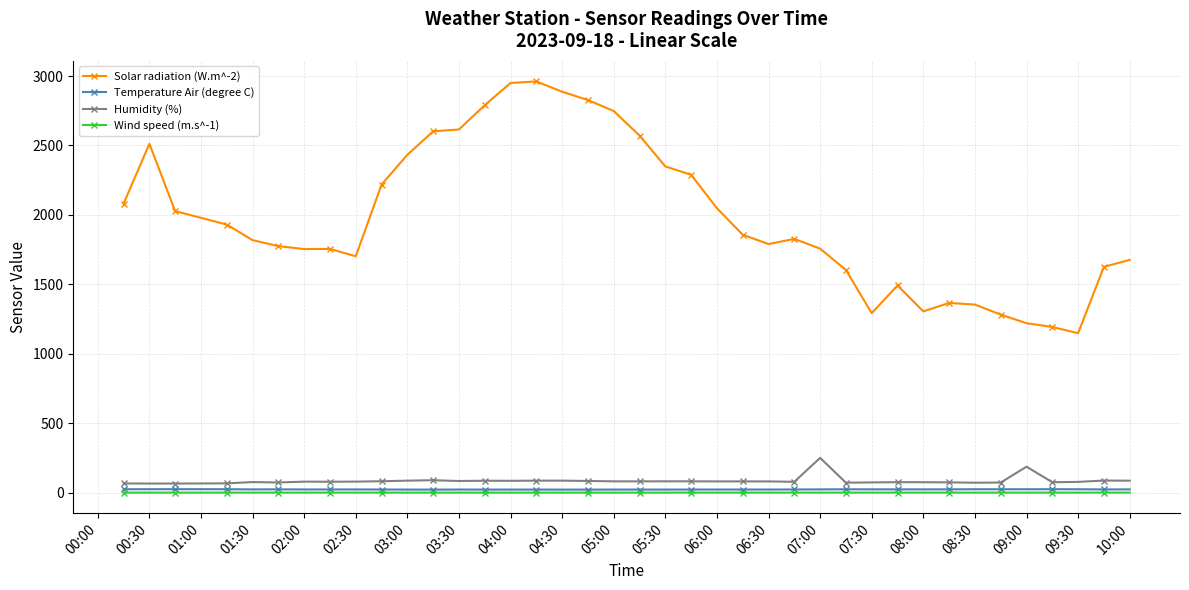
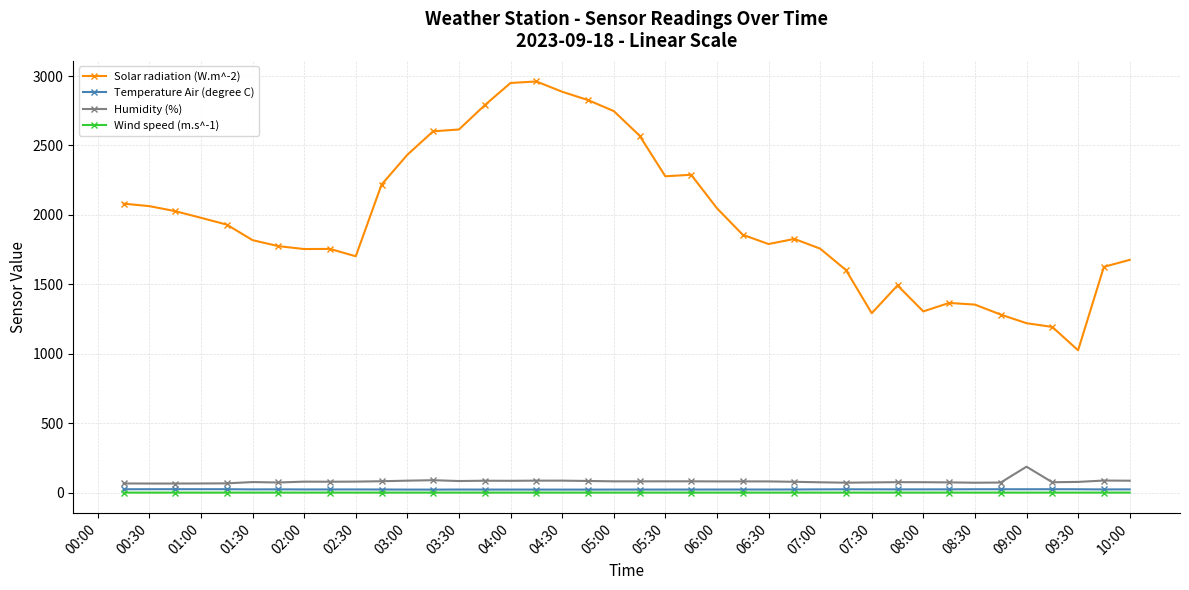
  {
    "Solar radiation (W.m^-2)": {
-     "00:30": 2510,
+     "00:30": 2060,
      "01:00": 1980,
      "01:30": 1820,
      "02:00": 1750,
      "02:30": 1700,
      "03:00": 2430,
      "03:30": 2620,
      "04:00": 2950,
      "04:30": 2890,
      "05:00": 2750,
-     "05:30": 2350,
+     "05:30": 2280,
      "06:00": 2050,
      "06:30": 1790,
      "07:00": 1760,
      "07:30": 1290,
      "08:00": 1310,
      "08:30": 1350,
      "09:00": 1220,
-     "09:30": 1150,
+     "09:30": 1030,
      "10:00": 1680
    },
    "Temperature Air (degree C)": {
      "00:30": 20,
      "01:00": 20,
      "01:30": 20,
      "02:00": 20,
      "02:30": 20,
      "03:00": 20,
      "03:30": 20,
      "04:00": 20,
      "04:30": 20,
      "05:00": 20,
      "05:30": 20,
      "06:00": 20,
      "06:30": 20,
      "07:00": 20,
      "07:30": 20,
      "08:00": 20,
      "08:30": 20,
      "09:00": 20,
      "09:30": 20,
      "10:00": 20
    },
    "Humidity (%)": {
      "00:30": 70,
      "01:00": 70,
      "01:30": 80,
      "02:00": 80,
      "02:30": 80,
      "03:00": 90,
      "03:30": 80,
      "04:00": 80,
      "04:30": 90,
      "05:00": 80,
      "05:30": 80,
      "06:00": 80,
      "06:30": 80,
-     "07:00": 250,
+     "07:00": 70,
      "07:30": 70,
      "08:00": 70,
      "08:30": 70,
      "09:00": 190,
      "09:30": 80,
      "10:00": 90
    },
    "Wind speed (m.s^-1)": {
      "00:30": 0,
      "01:00": 0,
      "01:30": 0,
      "02:00": 0,
      "02:30": 0,
      "03:00": 0,
      "03:30": 0,
      "04:00": 0,
      "04:30": 0,
      "05:00": 0,
      "05:30": 0,
      "06:00": 0,
      "06:30": 0,
      "07:00": 0,
      "07:30": 0,
      "08:00": 0,
      "08:30": 0,
      "09:00": 0,
      "09:30": 0,
      "10:00": 0
    }
  }
